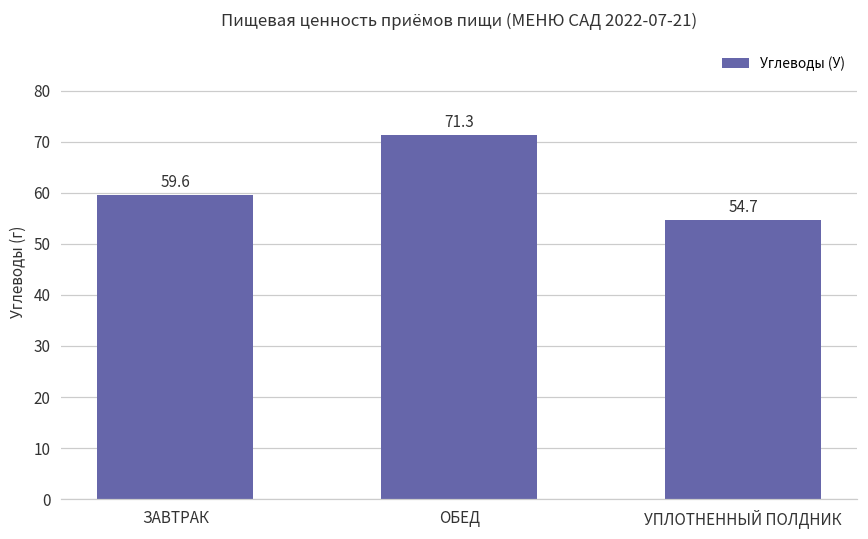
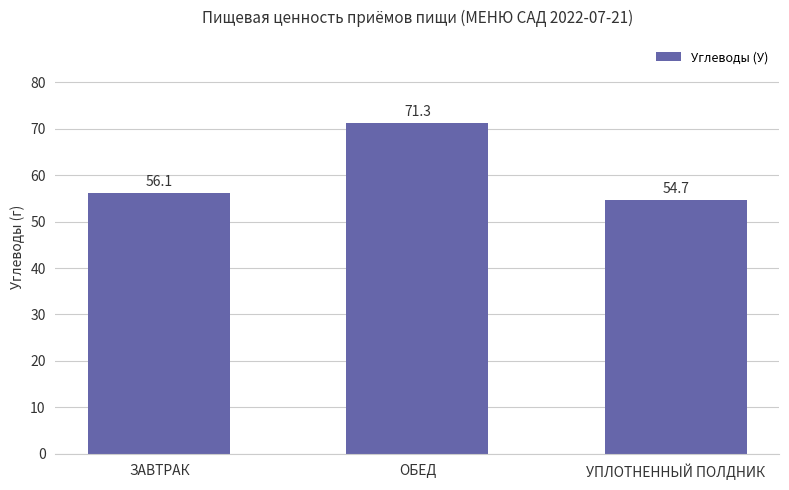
  {
-   "ЗАВТРАК": 59.6,
+   "ЗАВТРАК": 56.1,
    "ОБЕД": 71.3,
    "УПЛОТНЕННЫЙ ПОЛДНИК": 54.7
  }
